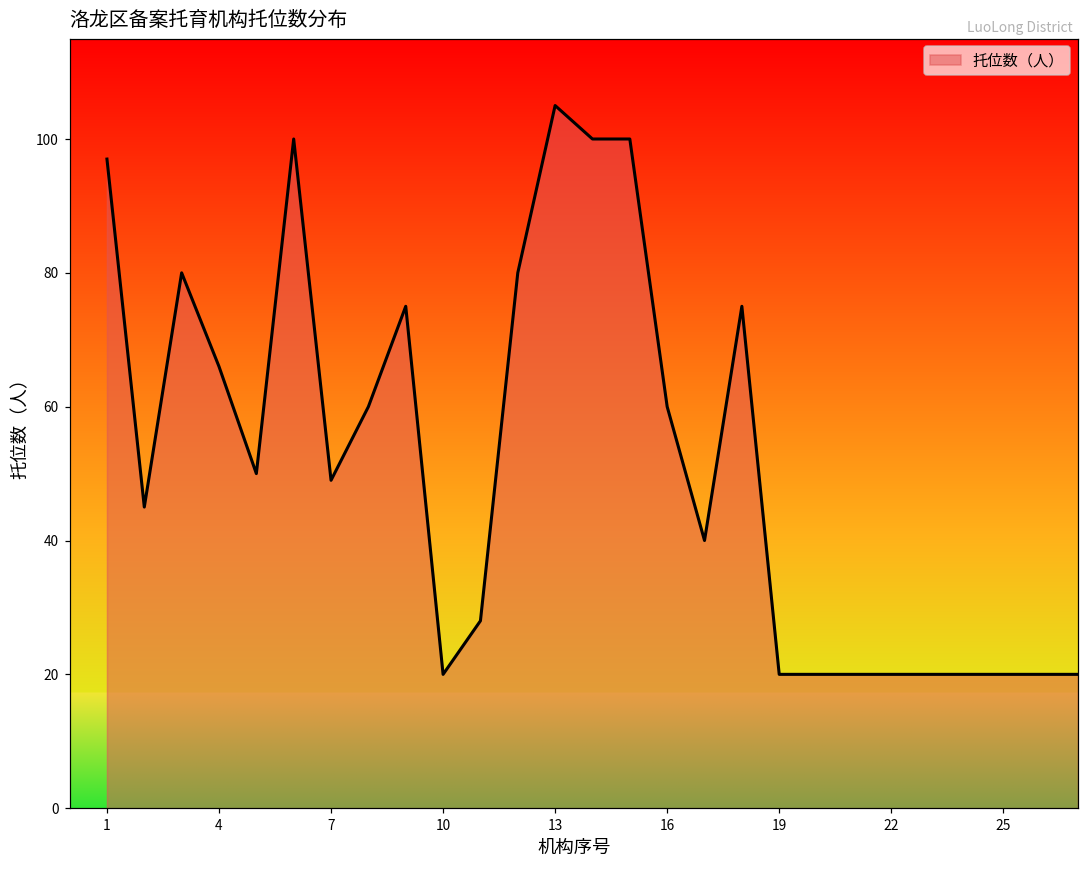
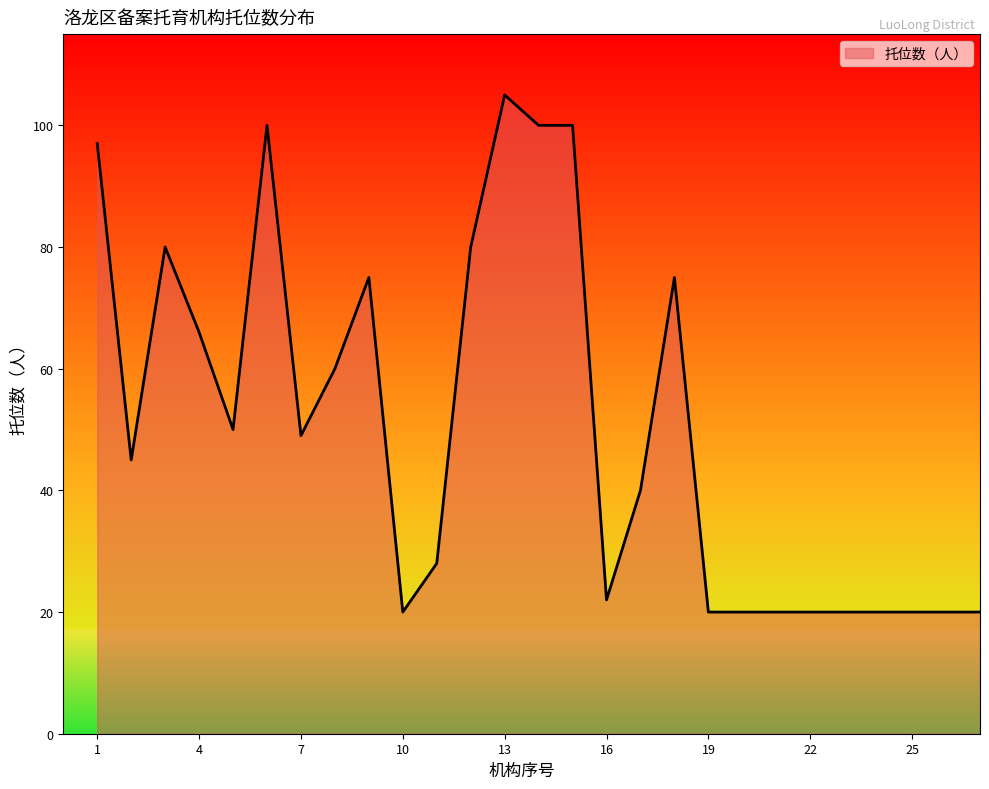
  {
    "1": 97,
    "4": 66,
    "7": 49,
    "10": 20,
    "13": 105,
-   "16": 60,
+   "16": 22,
    "19": 20,
    "22": 20,
    "25": 20
  }
